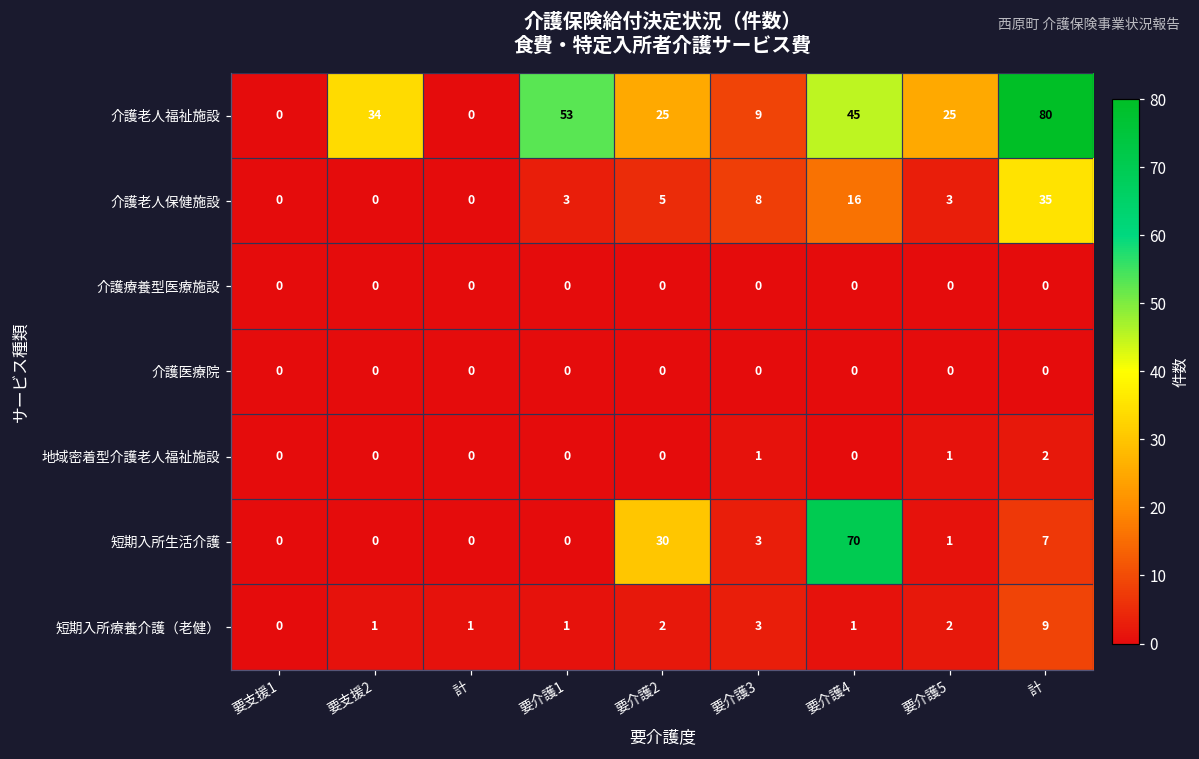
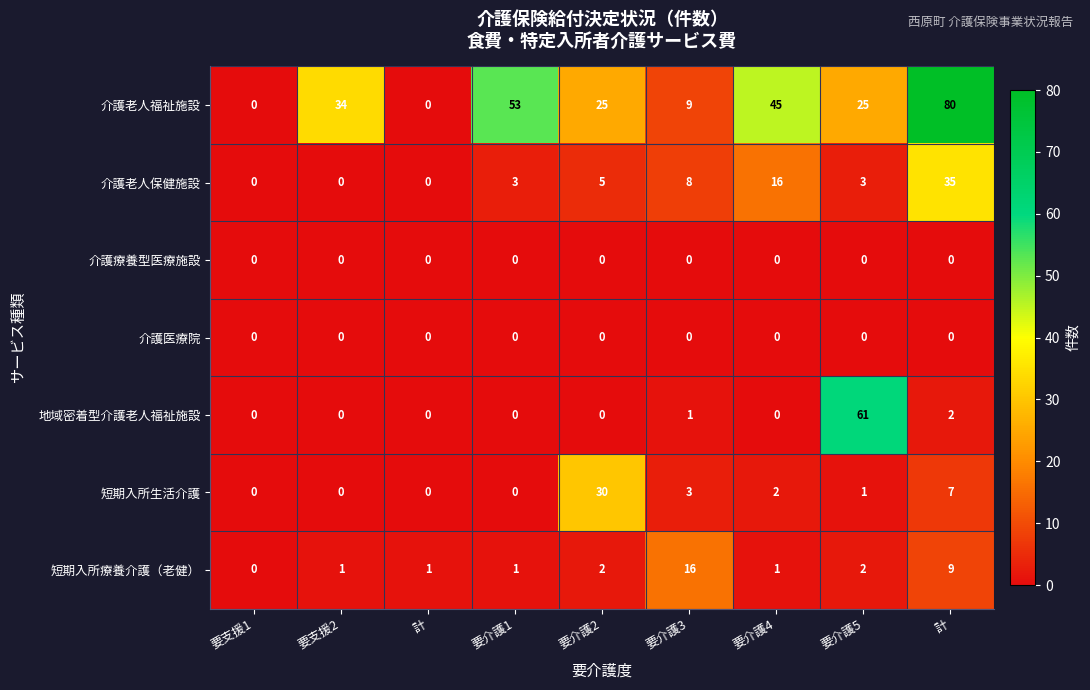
  {
    "介護老人福祉施設": {
      "要支援1": 0,
      "要支援2": 34,
      "要介護1": 53,
      "要介護2": 25,
      "要介護3": 9,
      "要介護4": 45,
      "要介護5": 25
    },
    "介護老人保健施設": {
      "要支援1": 0,
      "要支援2": 0,
      "要介護1": 3,
      "要介護2": 5,
      "要介護3": 8,
      "要介護4": 16,
      "要介護5": 3
    },
    "介護療養型医療施設": {
      "要支援1": 0,
      "要支援2": 0,
      "要介護1": 0,
      "要介護2": 0,
      "要介護3": 0,
      "要介護4": 0,
      "要介護5": 0
    },
    "介護医療院": {
      "要支援1": 0,
      "要支援2": 0,
      "要介護1": 0,
      "要介護2": 0,
      "要介護3": 0,
      "要介護4": 0,
      "要介護5": 0
    },
    "地域密着型介護老人福祉施設": {
      "要支援1": 0,
      "要支援2": 0,
      "要介護1": 0,
      "要介護2": 0,
      "要介護3": 1,
      "要介護4": 0,
-     "要介護5": 1
+     "要介護5": 61
    },
    "短期入所生活介護": {
      "要支援1": 0,
      "要支援2": 0,
      "要介護1": 0,
      "要介護2": 30,
      "要介護3": 3,
-     "要介護4": 70,
+     "要介護4": 2,
      "要介護5": 1
    },
    "短期入所療養介護（老健）": {
      "要支援1": 0,
      "要支援2": 1,
      "要介護1": 1,
      "要介護2": 2,
-     "要介護3": 3,
+     "要介護3": 16,
      "要介護4": 1,
      "要介護5": 2
    }
  }
